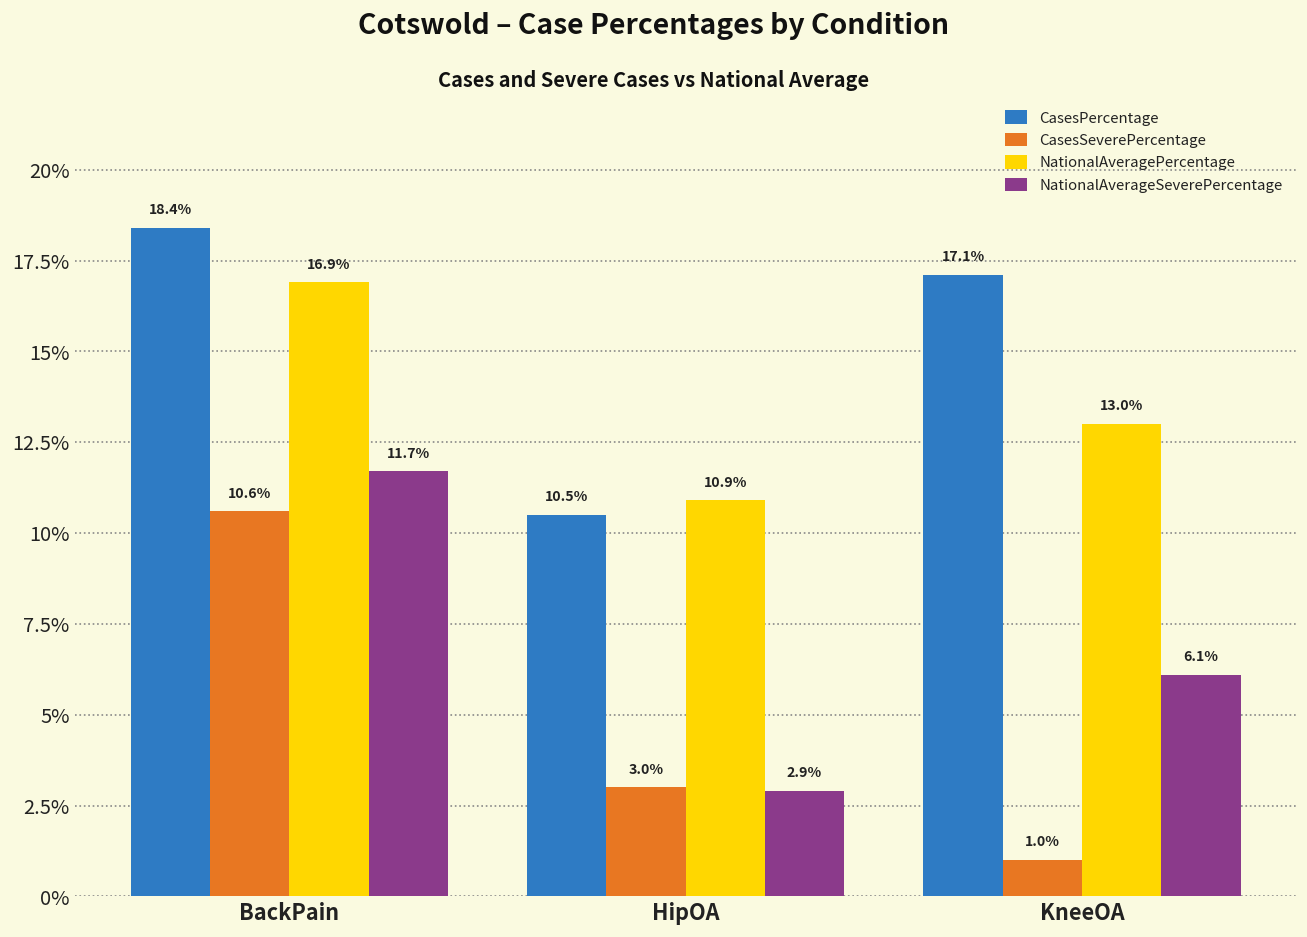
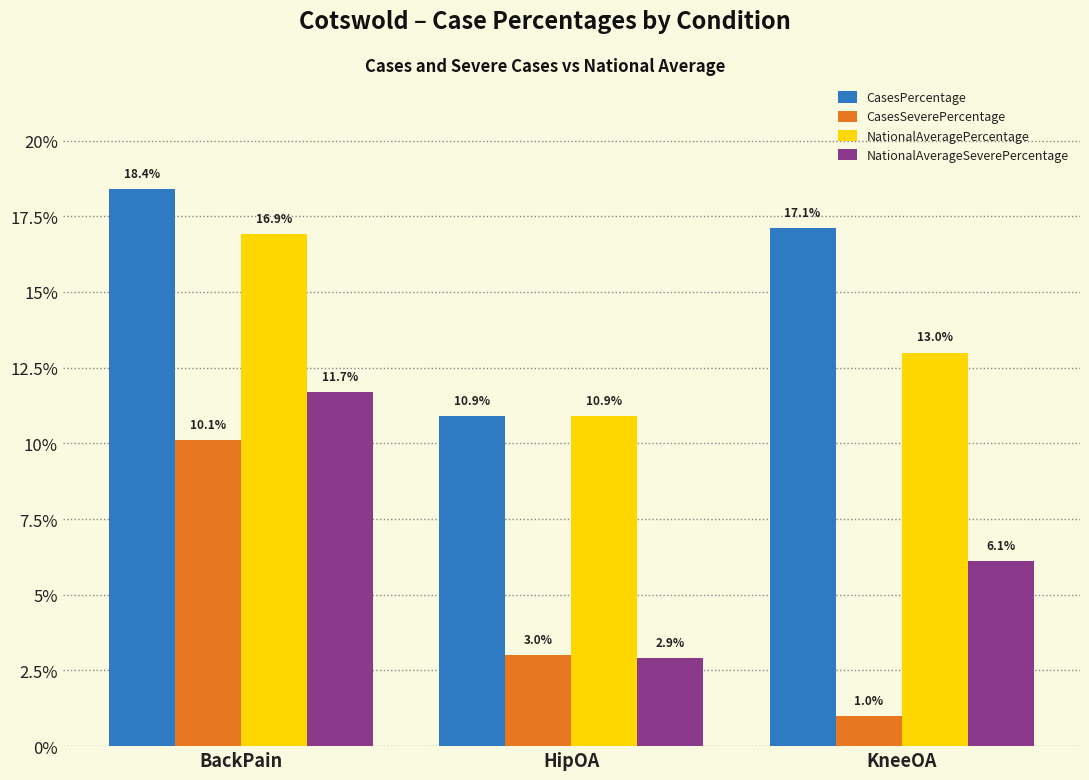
  {
    "CasesPercentage": {
      "BackPain": "18.4%",
-     "HipOA": "10.5%",
+     "HipOA": "10.9%",
      "KneeOA": "17.1%"
    },
    "CasesSeverePercentage": {
-     "BackPain": "10.6%",
+     "BackPain": "10.1%",
      "HipOA": "3.0%",
      "KneeOA": "1.0%"
    },
    "NationalAveragePercentage": {
      "BackPain": "16.9%",
      "HipOA": "10.9%",
      "KneeOA": "13.0%"
    },
    "NationalAverageSeverePercentage": {
      "BackPain": "11.7%",
      "HipOA": "2.9%",
      "KneeOA": "6.1%"
    }
  }
